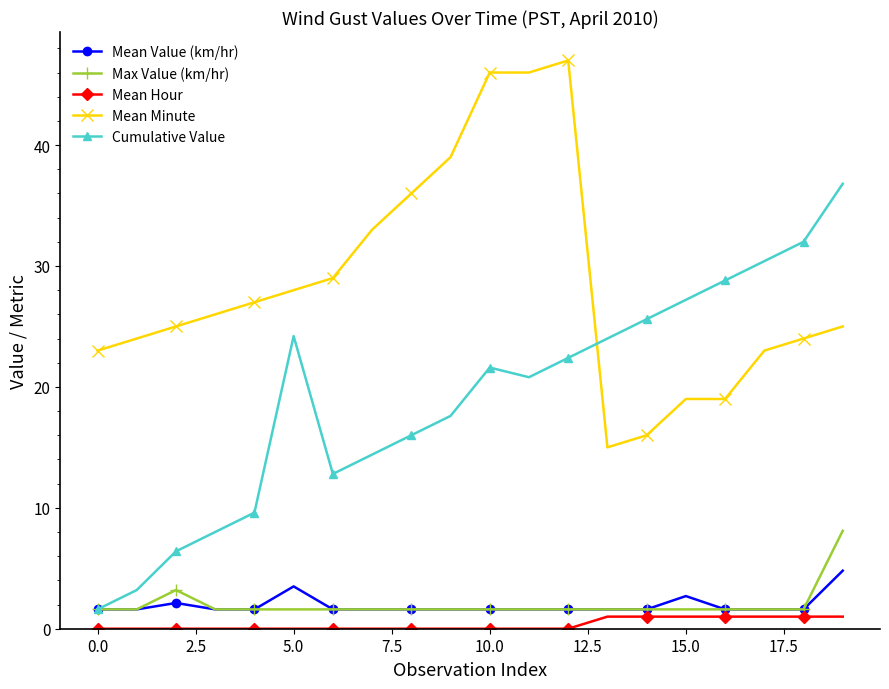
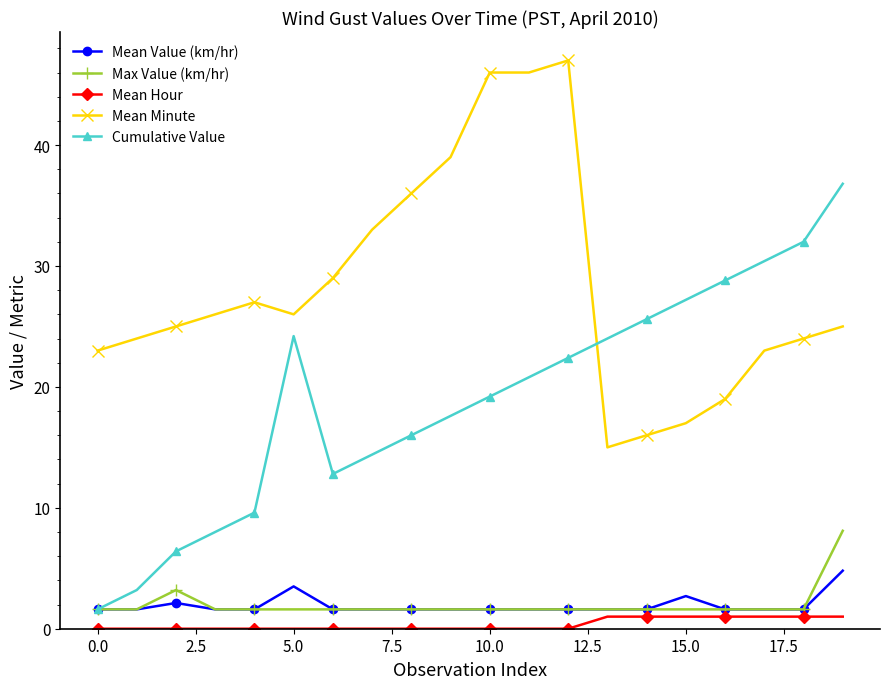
  {
    "Mean Value (km/hr)": {
      "5.0": 3.5,
      "15.0": 2.7
    },
    "Max Value (km/hr)": {
      "5.0": 1.6,
      "15.0": 1.6
    },
    "Mean Hour": {
      "0.0": 0.0,
      "5.0": 0.0,
      "10.0": 0.0,
      "15.0": 1.0
    },
    "Mean Minute": {
      "0.0": 23,
-     "5.0": 28,
+     "5.0": 26,
      "10.0": 46,
-     "15.0": 19
+     "15.0": 17
    },
    "Cumulative Value": {
      "5.0": 24.2,
-     "10.0": 21.6,
+     "10.0": 19.2,
      "15.0": 27.2
    }
  }
